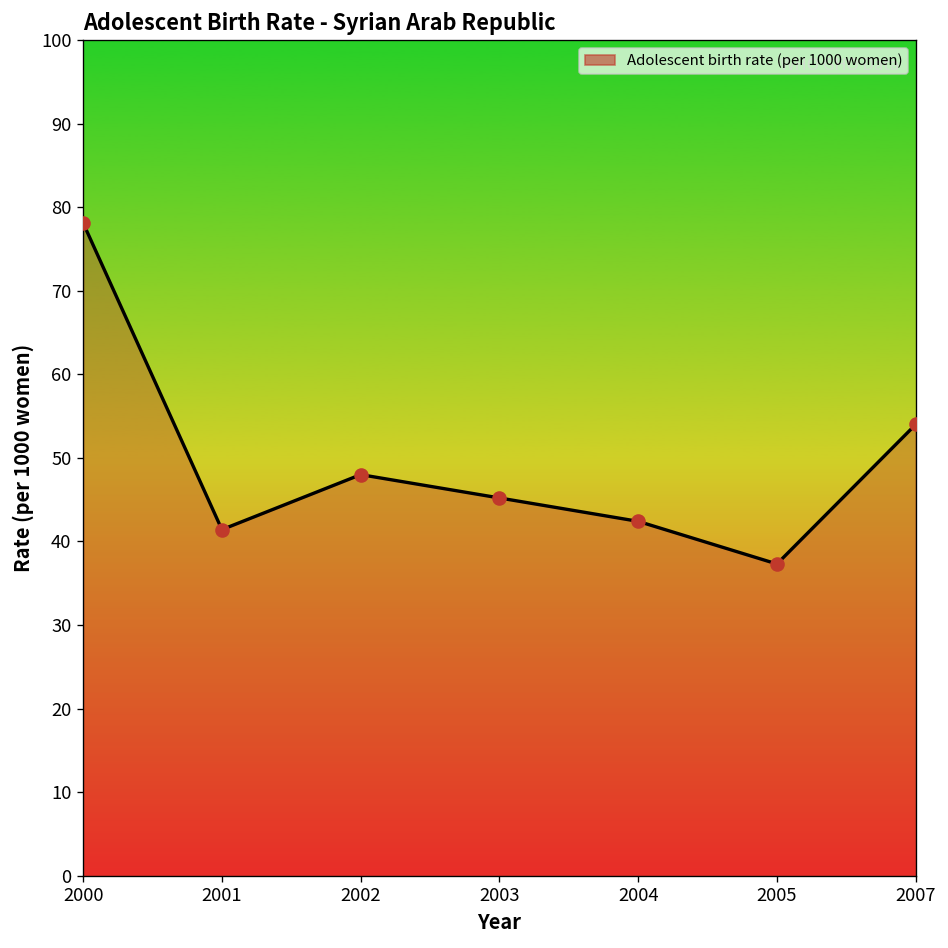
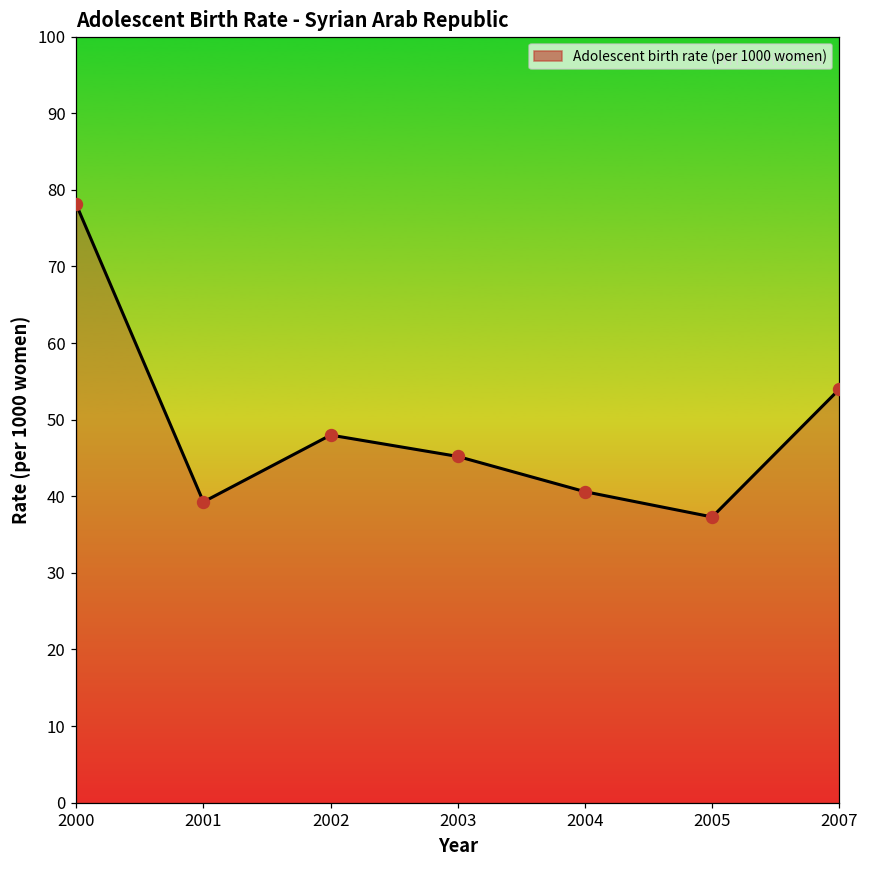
  {
    "2000": 78,
-   "2001": 41,
+   "2001": 39,
    "2002": 48,
    "2003": 45,
-   "2004": 42,
+   "2004": 41,
    "2005": 37,
    "2007": 54
  }
